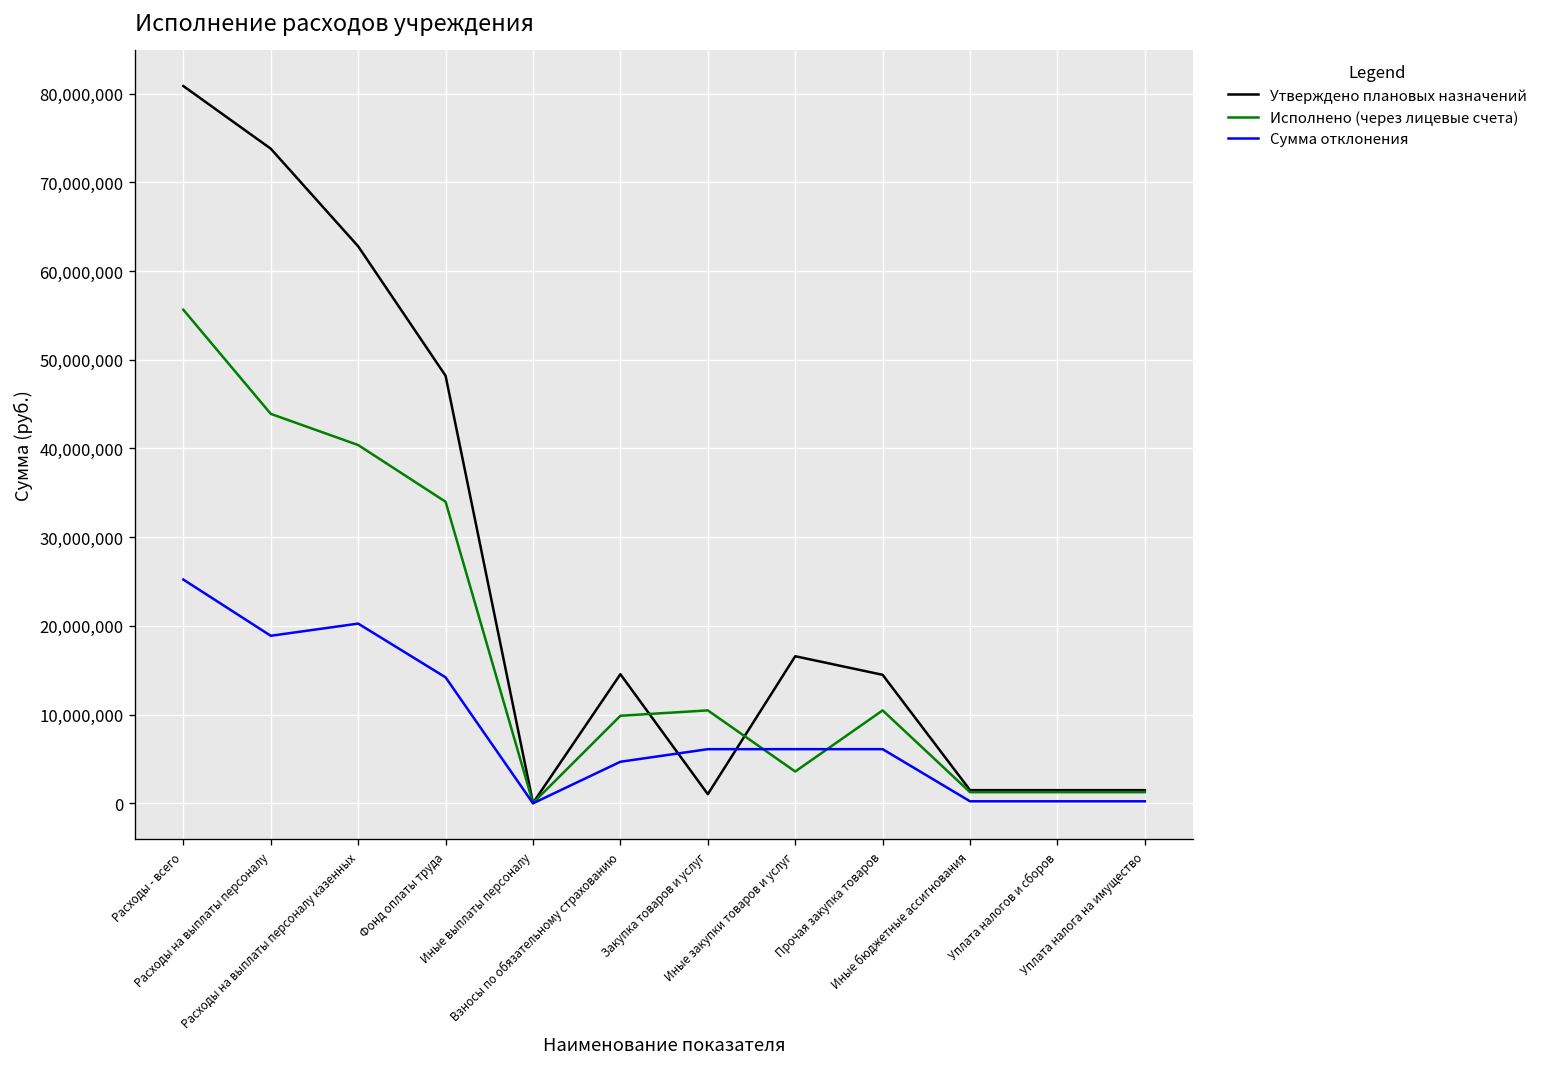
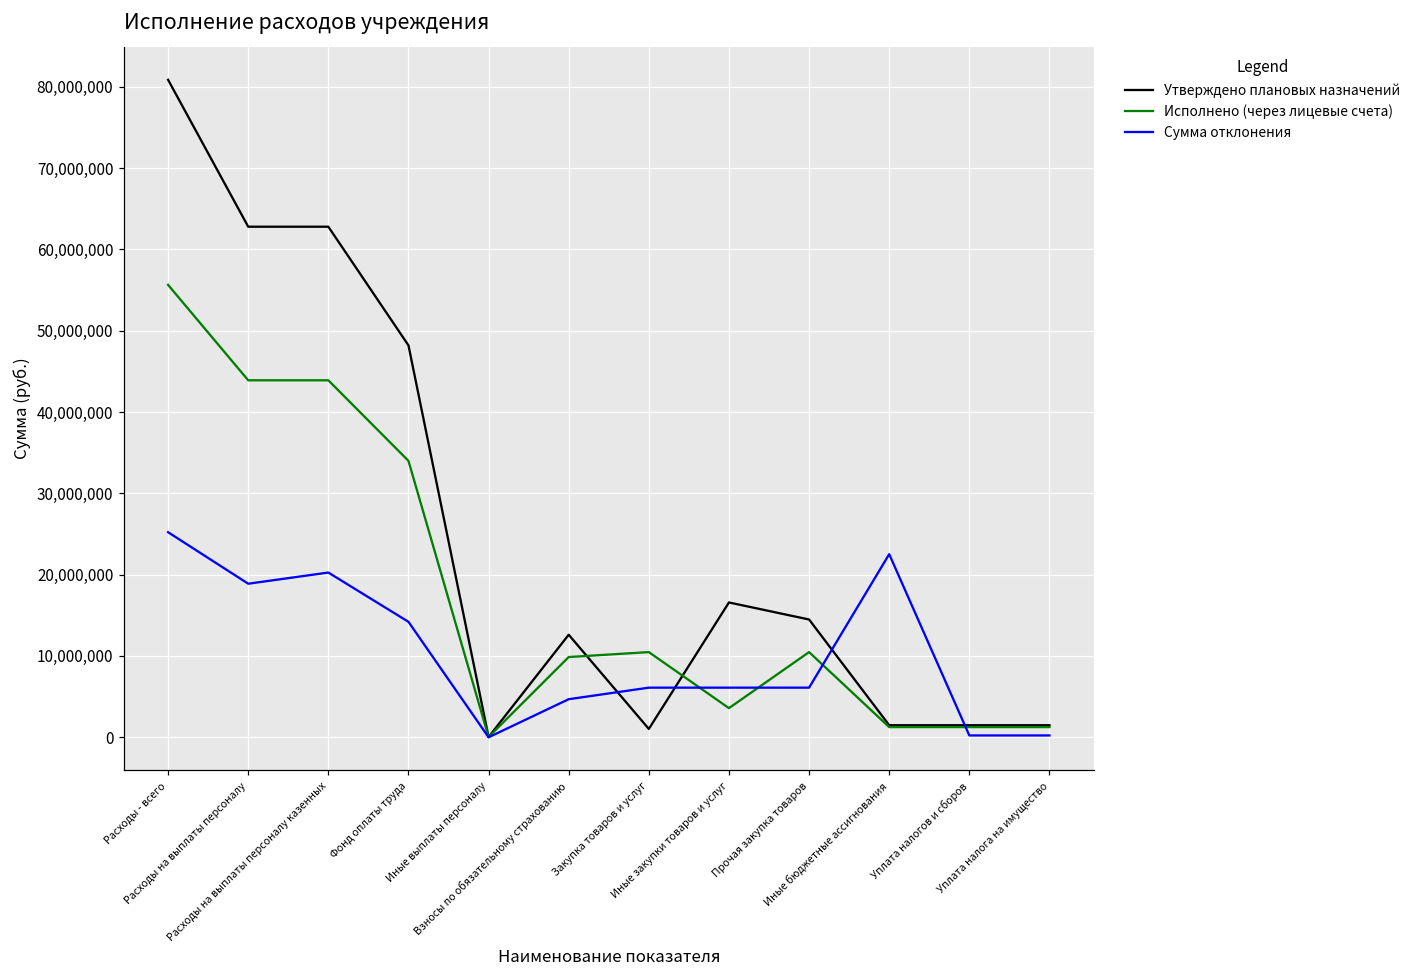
  {
    "Утверждено плановых назначений": {
      "Расходы - всего": "81,000,000",
-     "Расходы на выплаты персоналу": "74,000,000",
+     "Расходы на выплаты персоналу": "63,000,000",
      "Расходы на выплаты персоналу казенных": "63,000,000",
      "Фонд оплаты труда": "48,000,000",
-     "Взносы по обязательному страхованию": "15,000,000",
+     "Взносы по обязательному страхованию": "13,000,000",
      "Закупка товаров и услуг": "1,000,000",
      "Иные закупки товаров и услуг": "17,000,000",
      "Прочая закупка товаров": "14,000,000"
    },
    "Исполнено (через лицевые счета)": {
      "Расходы - всего": "56,000,000",
      "Расходы на выплаты персоналу": "44,000,000",
-     "Расходы на выплаты персоналу казенных": "40,000,000",
+     "Расходы на выплаты персоналу казенных": "44,000,000",
      "Фонд оплаты труда": "34,000,000",
      "Взносы по обязательному страхованию": "10,000,000",
      "Закупка товаров и услуг": "10,000,000",
      "Иные закупки товаров и услуг": "4,000,000",
      "Прочая закупка товаров": "10,000,000"
    },
    "Сумма отклонения": {
      "Расходы - всего": "25,000,000",
      "Расходы на выплаты персоналу": "19,000,000",
      "Расходы на выплаты персоналу казенных": "20,000,000",
      "Фонд оплаты труда": "14,000,000",
      "Взносы по обязательному страхованию": "5,000,000",
      "Закупка товаров и услуг": "6,000,000",
      "Иные закупки товаров и услуг": "6,000,000",
      "Прочая закупка товаров": "6,000,000",
-     "Иные бюджетные ассигнования": "0",
+     "Иные бюджетные ассигнования": "23,000,000",
      "Уплата налогов и сборов": "0",
      "Уплата налога на имущество": "0"
    }
  }
